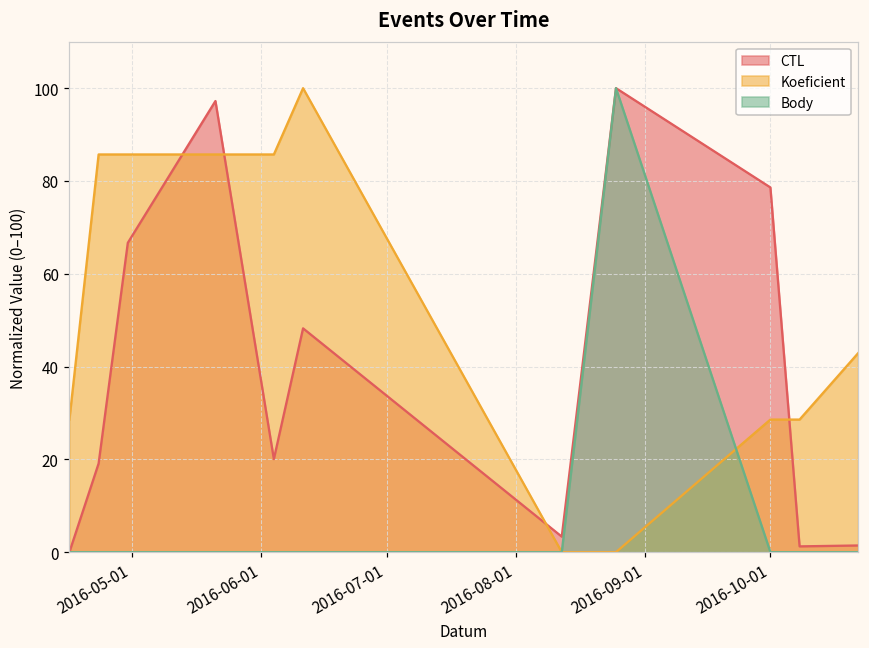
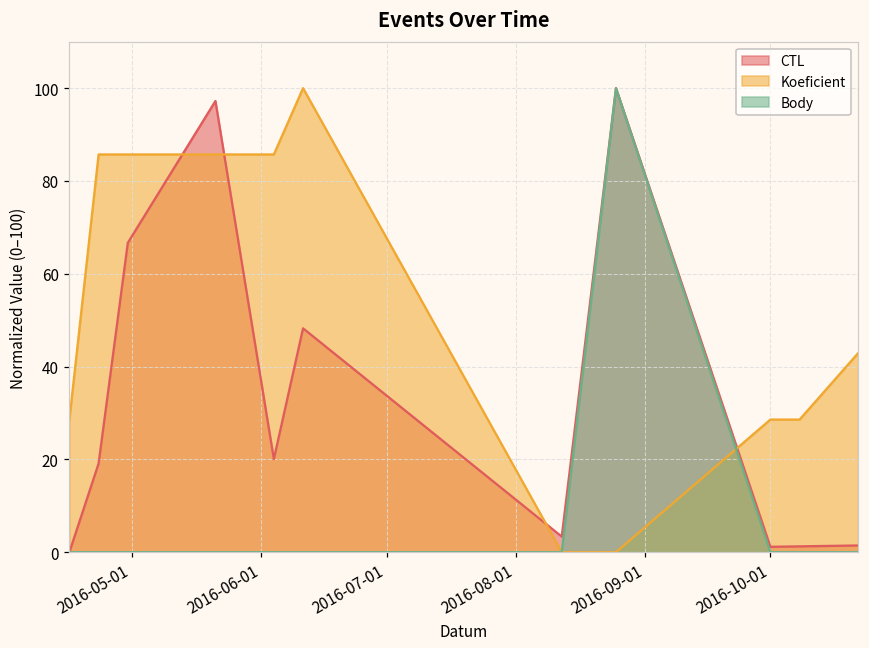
  {
    "CTL": {
-     "2016-10-01": 79
+     "2016-10-01": 1
    },
    "Koeficient": {
      "2016-10-01": 29
    },
    "Body": {
      "2016-10-01": 0
    }
  }
